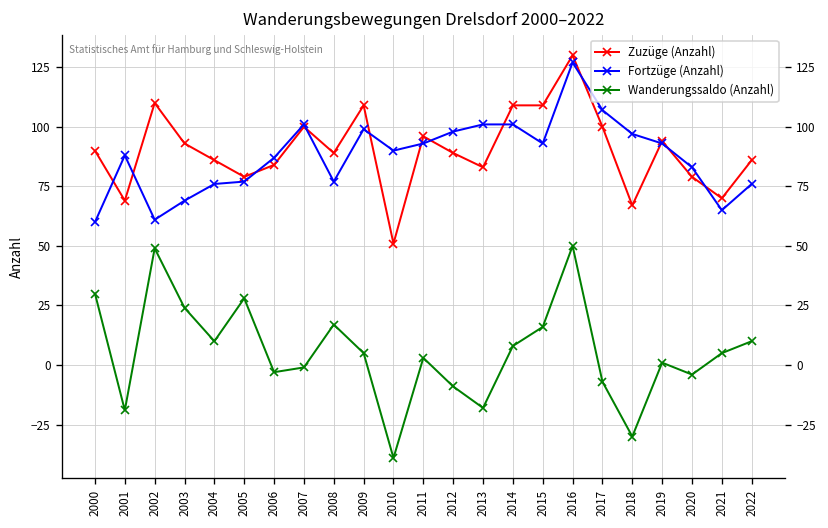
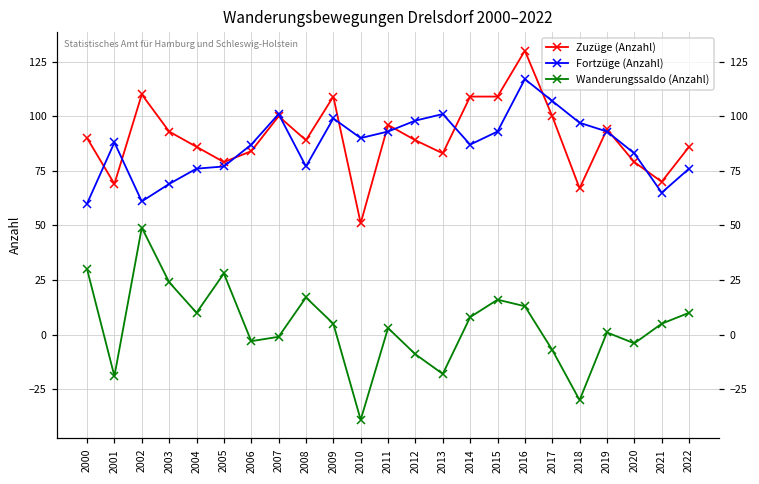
  {
    "Zuzüge (Anzahl)": {
      "2000": 90,
      "2001": 69,
      "2002": 110,
      "2003": 93,
      "2004": 86,
      "2005": 79,
      "2006": 84,
      "2008": 89,
      "2009": 109,
      "2010": 51,
      "2011": 96,
      "2012": 89,
      "2013": 83,
      "2014": 109,
      "2015": 109,
      "2016": 130,
      "2017": 100,
      "2018": 67,
      "2020": 79,
      "2021": 70,
      "2022": 86
    },
    "Fortzüge (Anzahl)": {
      "2000": 60,
      "2001": 88,
      "2002": 61,
      "2003": 69,
      "2004": 76,
      "2005": 77,
      "2006": 87,
      "2008": 77,
      "2009": 99,
      "2010": 90,
      "2011": 93,
      "2012": 98,
      "2013": 101,
-     "2014": 101,
+     "2014": 87,
      "2015": 93,
-     "2016": 127,
+     "2016": 117,
      "2017": 107,
      "2018": 97,
      "2020": 83,
      "2021": 65,
      "2022": 76
    },
    "Wanderungssaldo (Anzahl)": {
      "2000": 30,
      "2001": -19,
      "2002": 49,
      "2003": 24,
      "2004": 10,
      "2005": 28,
      "2006": -3,
      "2007": -1,
      "2008": 17,
      "2009": 5,
      "2010": -39,
      "2011": 3,
      "2012": -9,
      "2013": -18,
      "2014": 8,
      "2015": 16,
-     "2016": 50,
+     "2016": 13,
      "2017": -7,
      "2018": -30,
      "2019": 1,
      "2020": -4,
      "2021": 5,
      "2022": 10
    }
  }
